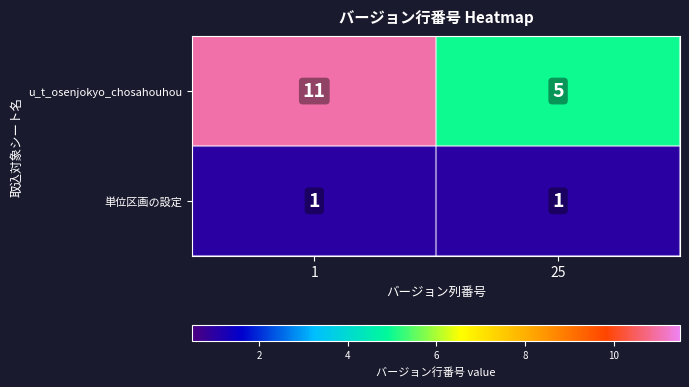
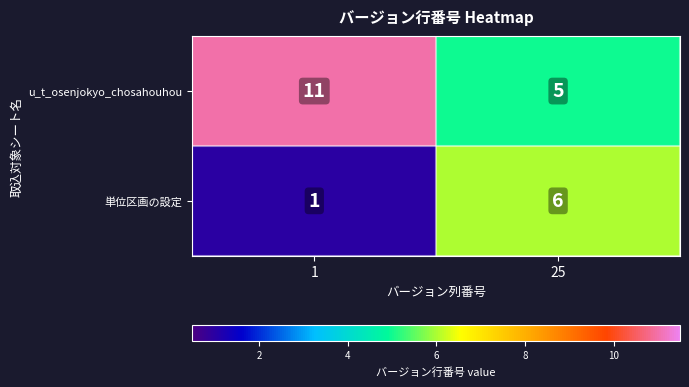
  {
    "単位区画の設定": {
-     "25": 1
+     "25": 6
    }
  }
